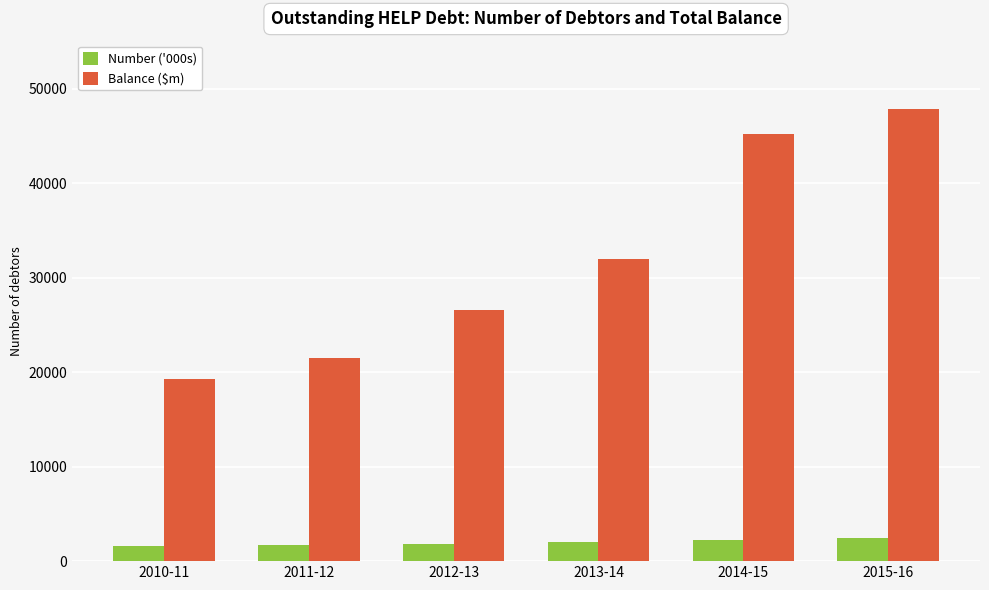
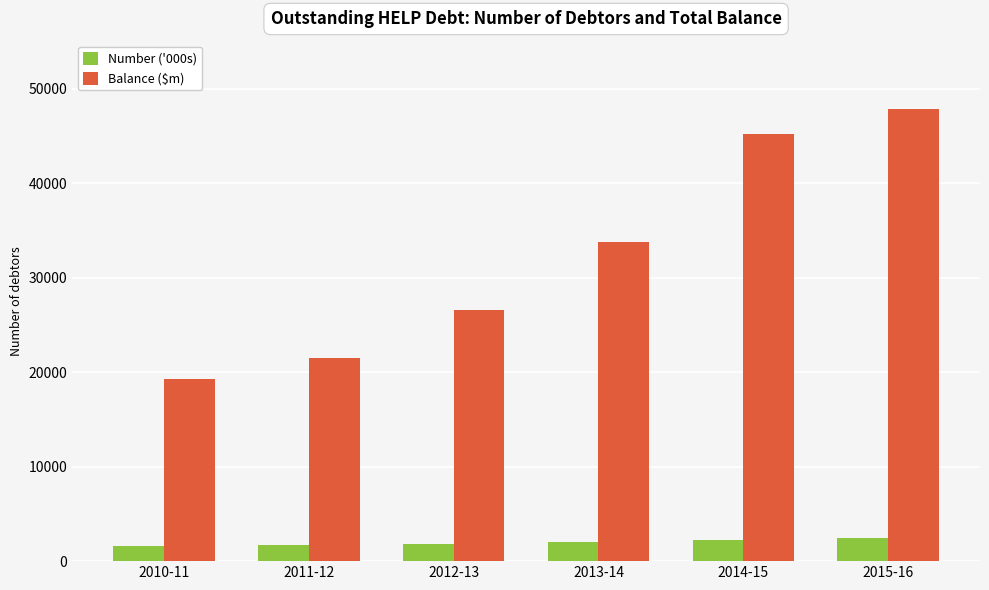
  {
    "Number ('000s)": {
      "2010-11": 2000,
      "2011-12": 2000,
      "2012-13": 2000,
      "2013-14": 2000,
      "2014-15": 2000,
      "2015-16": 2000
    },
    "Balance ($m)": {
      "2010-11": 19000,
      "2011-12": 21000,
      "2012-13": 27000,
-     "2013-14": 32000,
+     "2013-14": 34000,
      "2014-15": 45000,
      "2015-16": 48000
    }
  }
